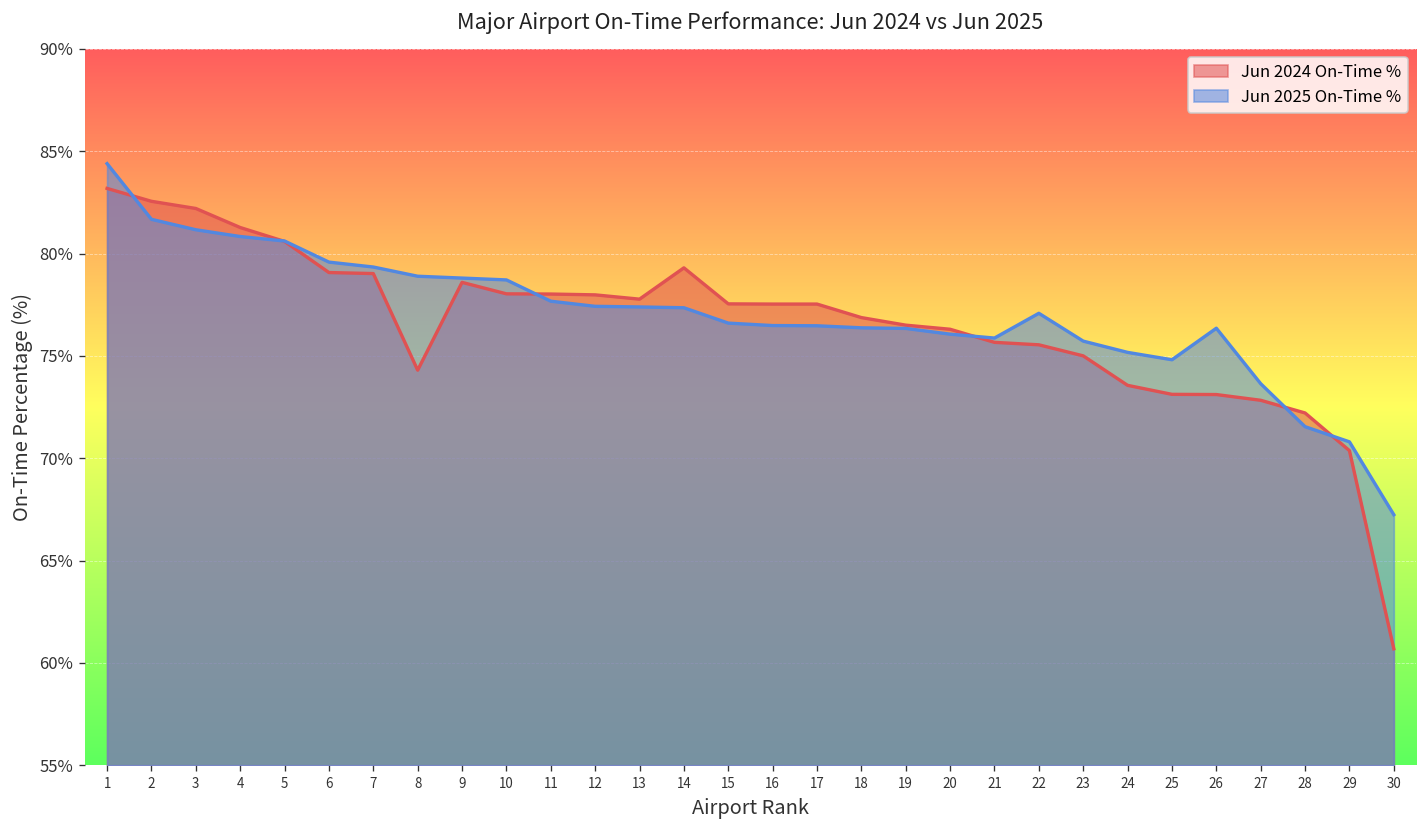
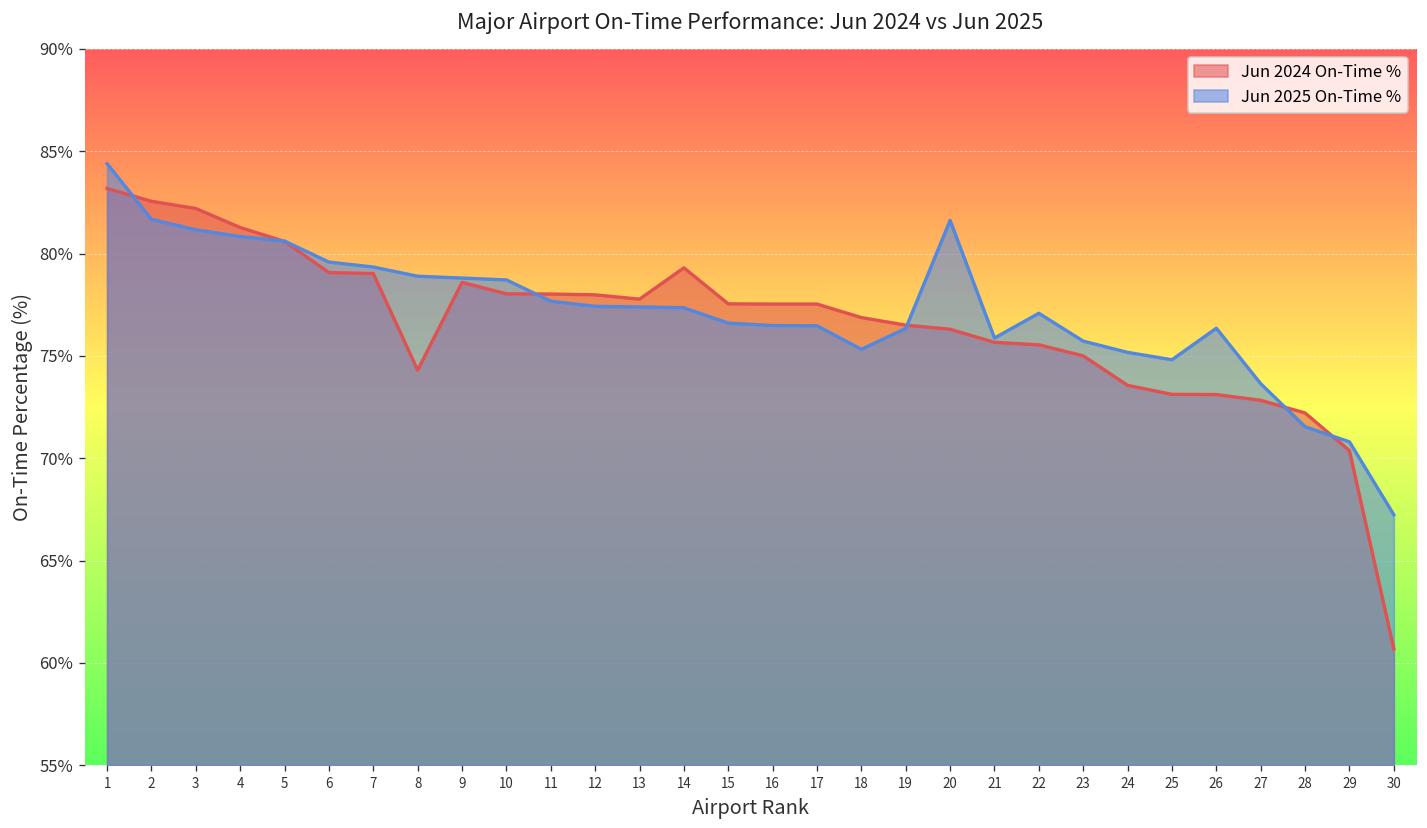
  {
    "Jun 2024 On-Time %": {
      "1": "83.2%",
      "2": "82.6%",
      "3": "82.2%",
      "4": "81.3%",
      "6": "79.1%",
      "7": "79.0%",
      "8": "74.3%",
      "9": "78.6%",
      "10": "78.0%",
      "11": "78.0%",
      "12": "78.0%",
      "13": "77.8%",
      "14": "79.3%",
      "15": "77.5%",
      "16": "77.5%",
      "17": "77.5%",
      "18": "76.9%",
      "19": "76.5%",
      "20": "76.3%",
      "21": "75.7%",
      "22": "75.5%",
      "23": "75.0%",
      "24": "73.6%",
      "25": "73.1%",
      "26": "73.1%",
      "27": "72.8%",
      "28": "72.2%",
      "29": "70.4%",
      "30": "60.7%"
    },
    "Jun 2025 On-Time %": {
      "1": "84.4%",
      "2": "81.7%",
      "3": "81.2%",
      "4": "80.8%",
      "6": "79.6%",
      "7": "79.3%",
      "8": "78.9%",
      "9": "78.8%",
      "10": "78.7%",
      "11": "77.7%",
      "12": "77.4%",
      "13": "77.4%",
      "14": "77.4%",
      "15": "76.6%",
      "16": "76.5%",
      "17": "76.5%",
-     "18": "76.4%",
+     "18": "75.3%",
      "19": "76.3%",
-     "20": "76.1%",
+     "20": "81.6%",
      "21": "75.9%",
      "22": "77.1%",
      "23": "75.7%",
      "24": "75.2%",
      "25": "74.8%",
      "26": "76.4%",
      "27": "73.6%",
      "28": "71.5%",
      "29": "70.8%",
      "30": "67.2%"
    }
  }
